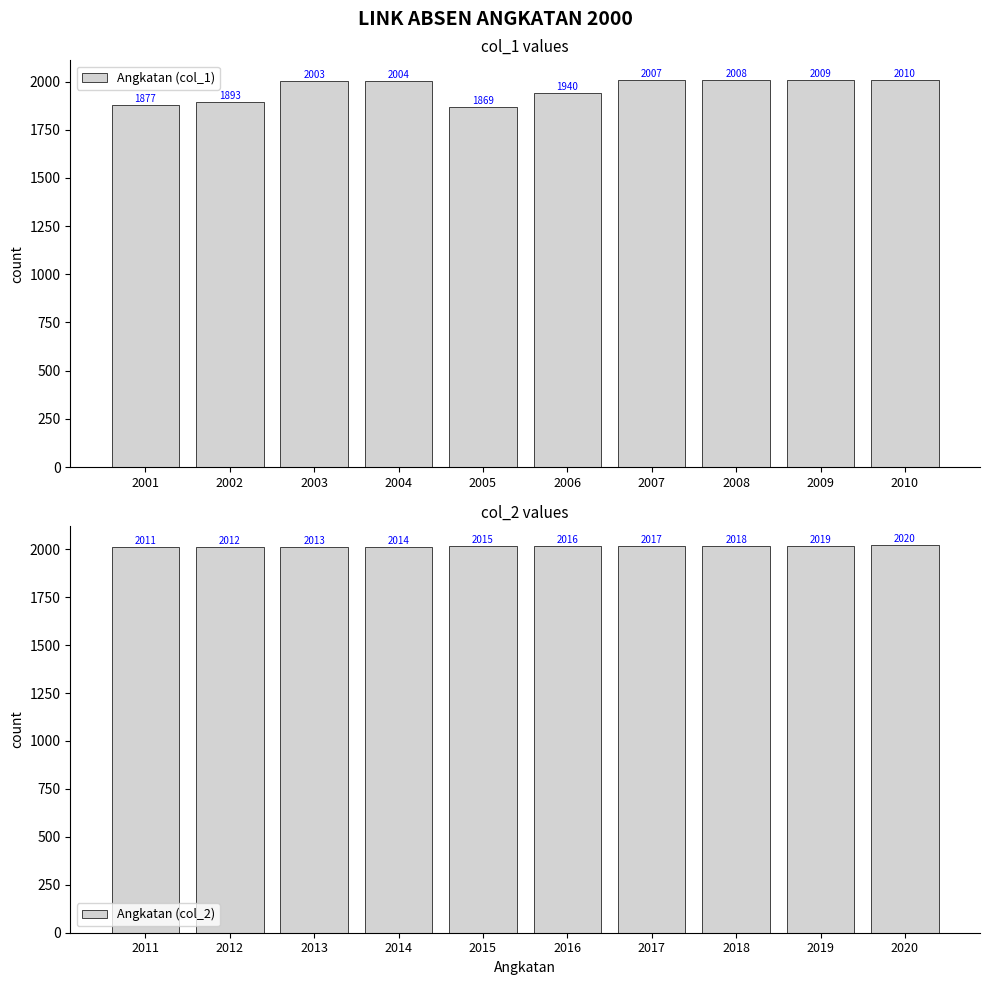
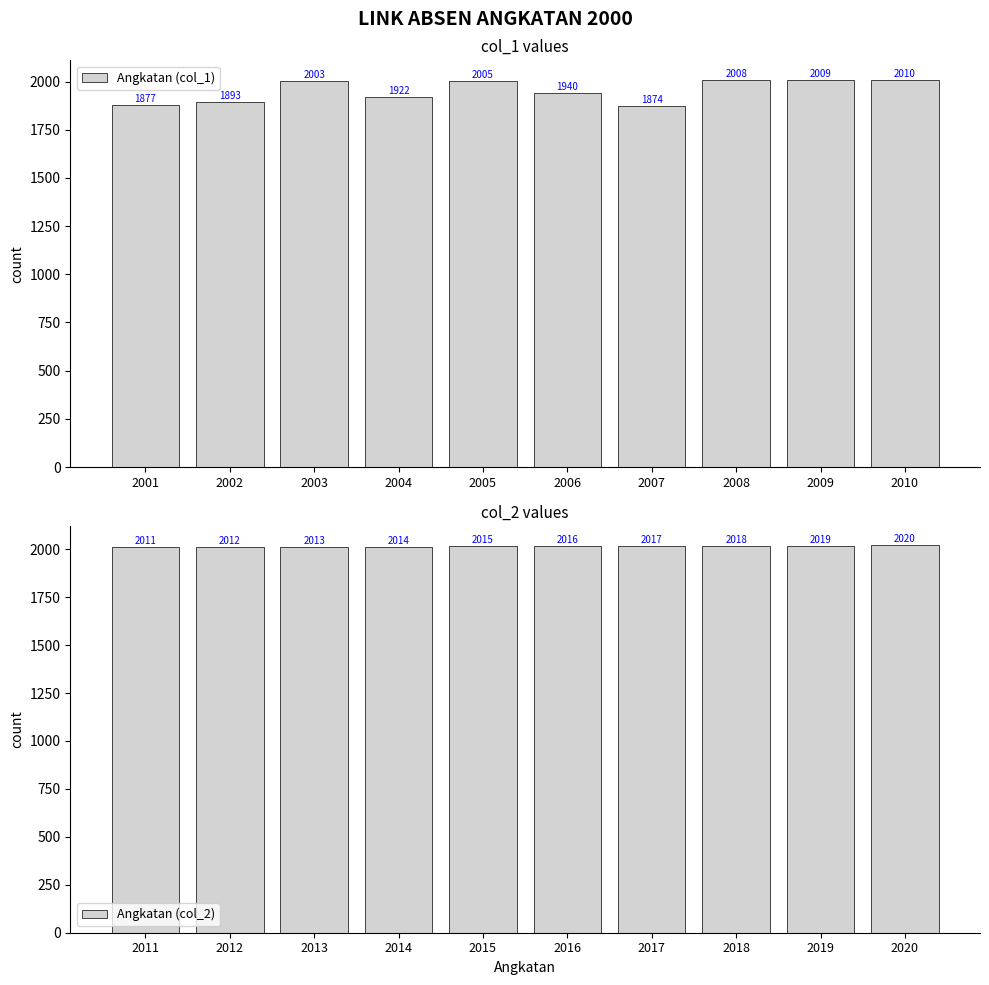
  {
    "col_1 values": {
      "2001": 1877,
      "2002": 1893,
      "2003": 2003,
-     "2004": 2004,
-     "2005": 1869,
+     "2004": 1922,
+     "2005": 2005,
      "2006": 1940,
-     "2007": 2007,
+     "2007": 1874,
      "2008": 2008,
      "2009": 2009,
      "2010": 2010
    },
    "col_2 values": {
      "2011": 2011,
      "2012": 2012,
      "2013": 2013,
      "2014": 2014,
      "2015": 2015,
      "2016": 2016,
      "2017": 2017,
      "2018": 2018,
      "2019": 2019,
      "2020": 2020
    }
  }
